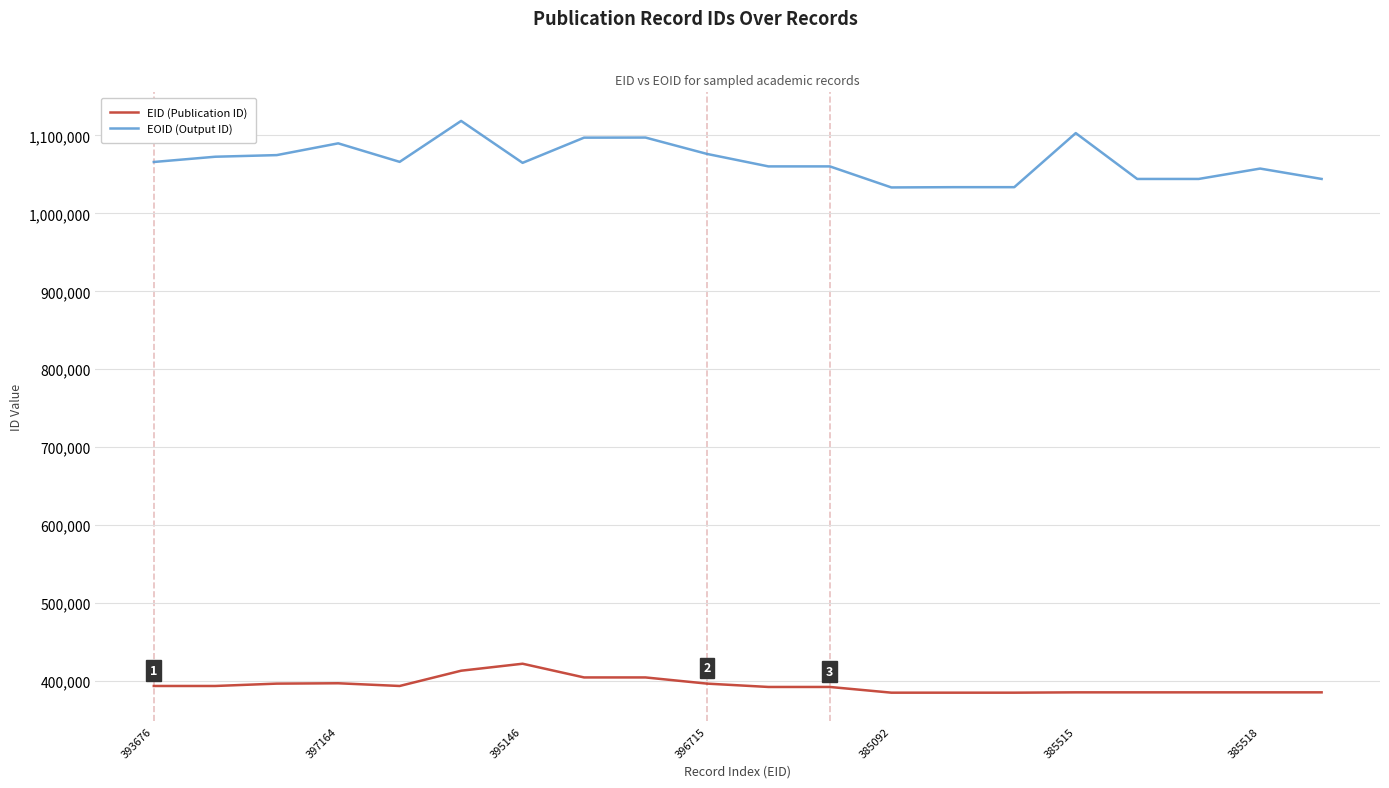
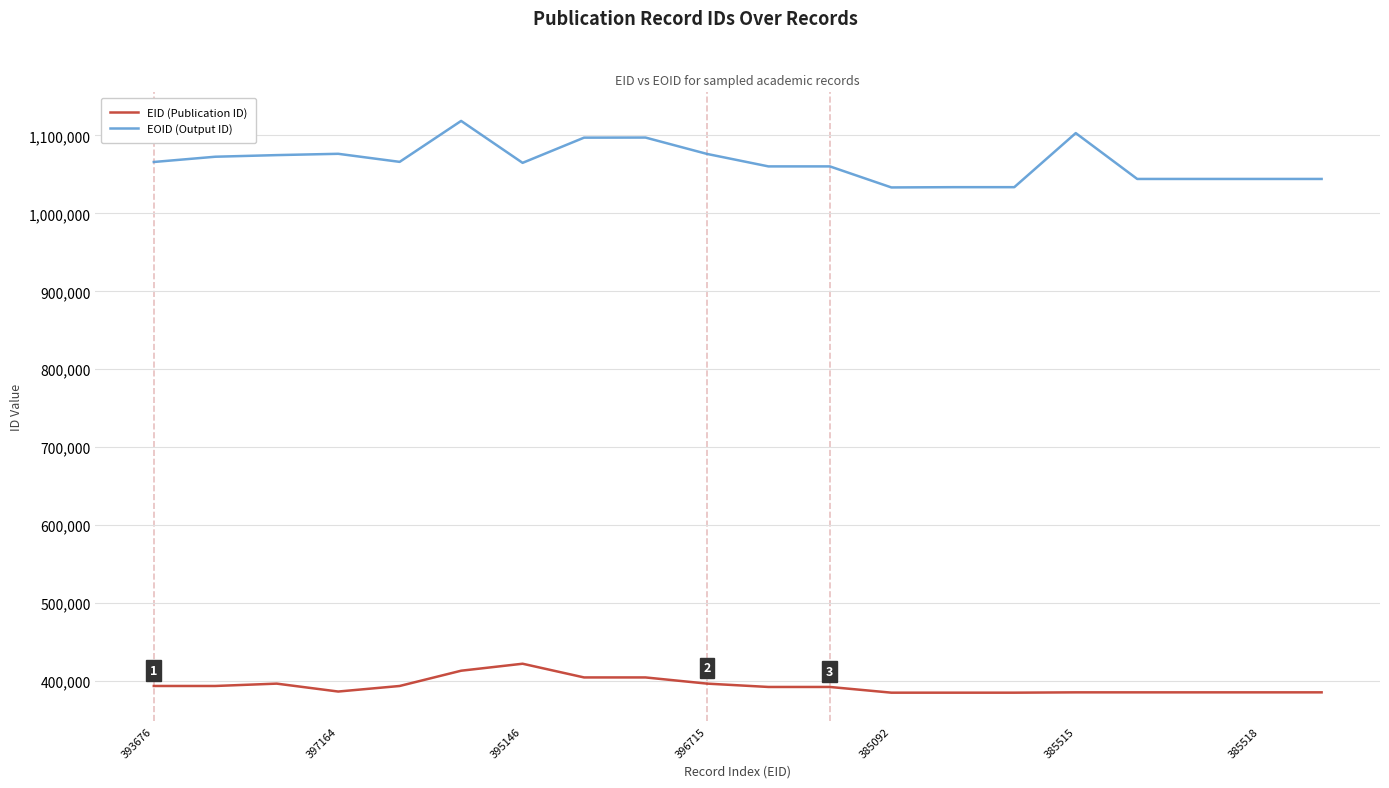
  {
    "EID (Publication ID)": {
-     "397164": "400,000",
+     "397164": "390,000",
      "395146": "420,000",
      "385092": "390,000",
      "385515": "390,000",
      "385518": "390,000"
    },
    "EOID (Output ID)": {
      "393676": "1,070,000",
-     "397164": "1,090,000",
+     "397164": "1,080,000",
      "395146": "1,060,000",
      "396715": "1,080,000",
      "385092": "1,030,000",
      "385515": "1,100,000",
-     "385518": "1,060,000"
+     "385518": "1,040,000"
    }
  }
